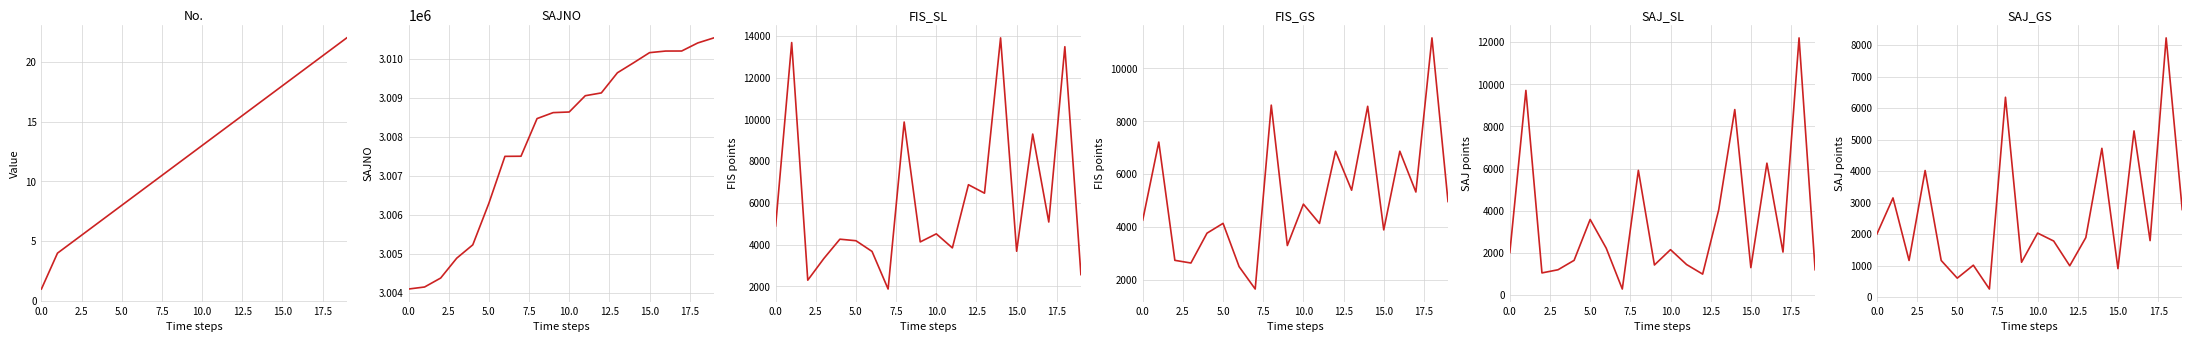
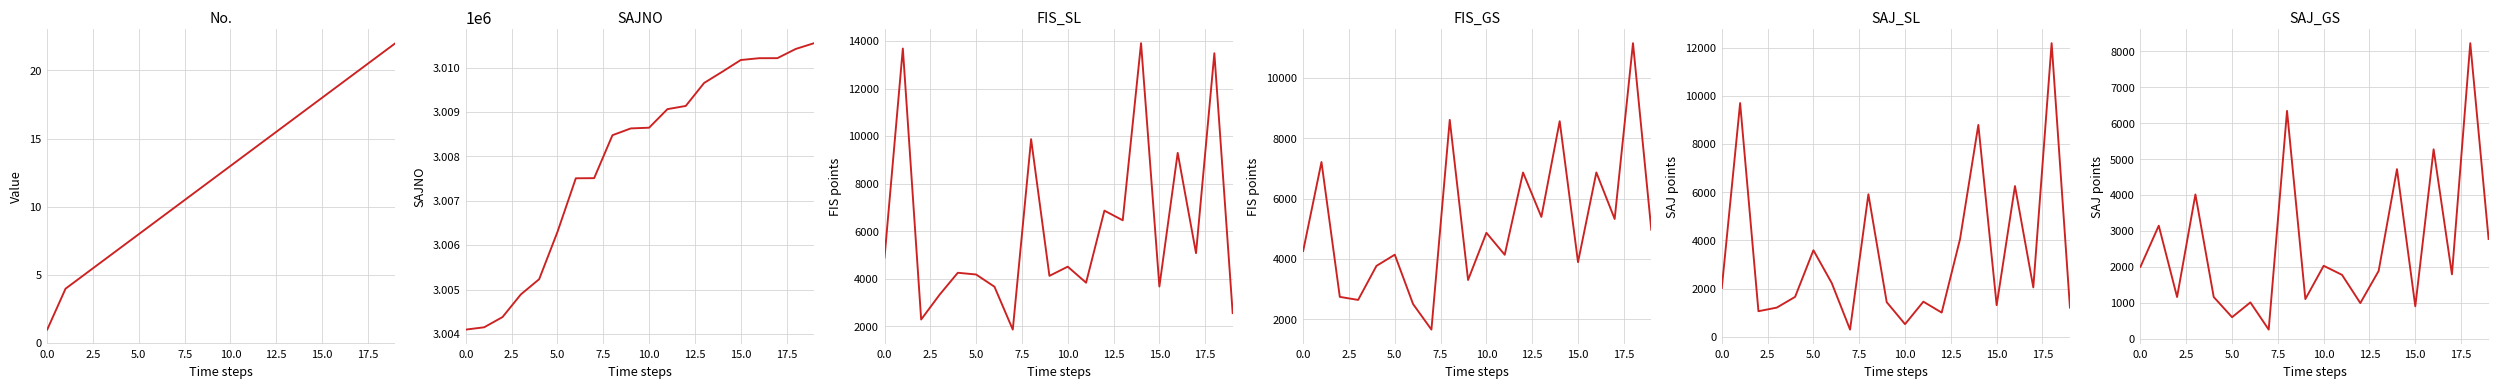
  {
    "No.": {
      "0.0": 1.0,
      "5.0": 8.0,
      "10.0": 13.0,
      "15.0": 18.0
    },
    "SAJNO": {
      "0.0": 3004100,
      "5.0": 3006300,
      "10.0": 3008600,
      "15.0": 3010200
    },
    "FIS_SL": {
      "0.0": 4900,
      "5.0": 4200,
      "10.0": 4500,
      "15.0": 3700
    },
    "FIS_GS": {
      "0.0": 4300,
      "5.0": 4100,
      "10.0": 4900,
      "15.0": 3900
    },
    "SAJ_SL": {
      "0.0": 2000,
      "5.0": 3600,
-     "10.0": 2200,
+     "10.0": 500,
      "15.0": 1300
    },
    "SAJ_GS": {
      "0.0": 2000,
      "5.0": 600,
      "10.0": 2000,
      "15.0": 900
    }
  }
